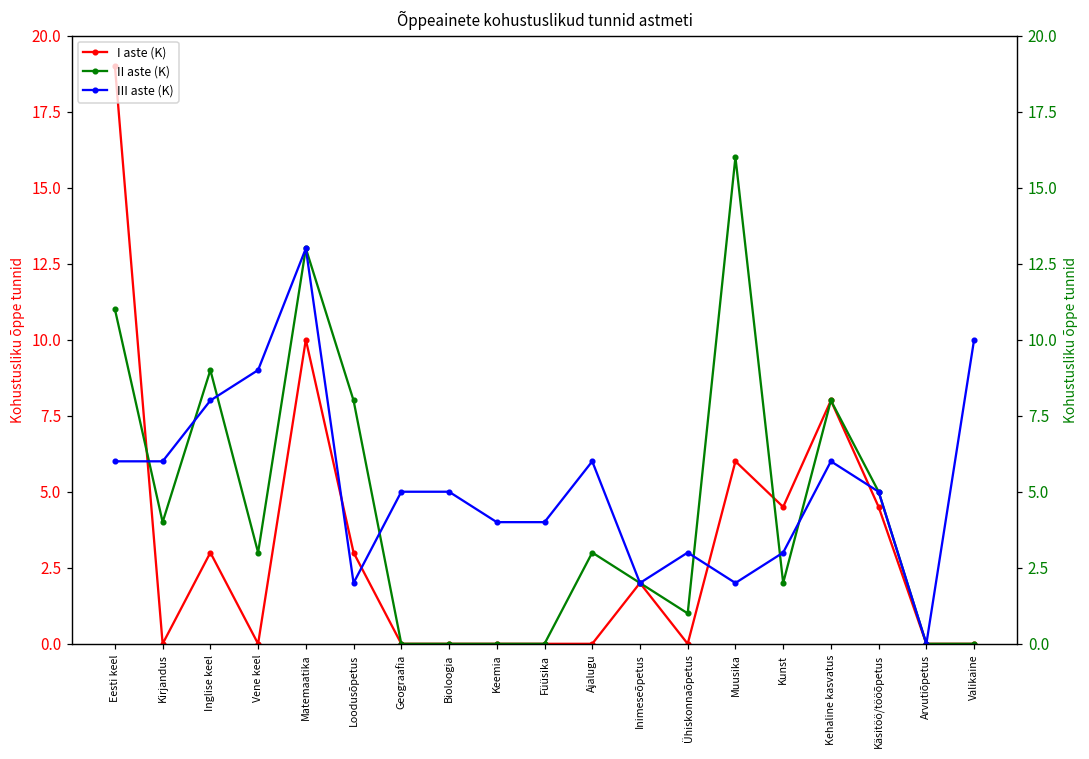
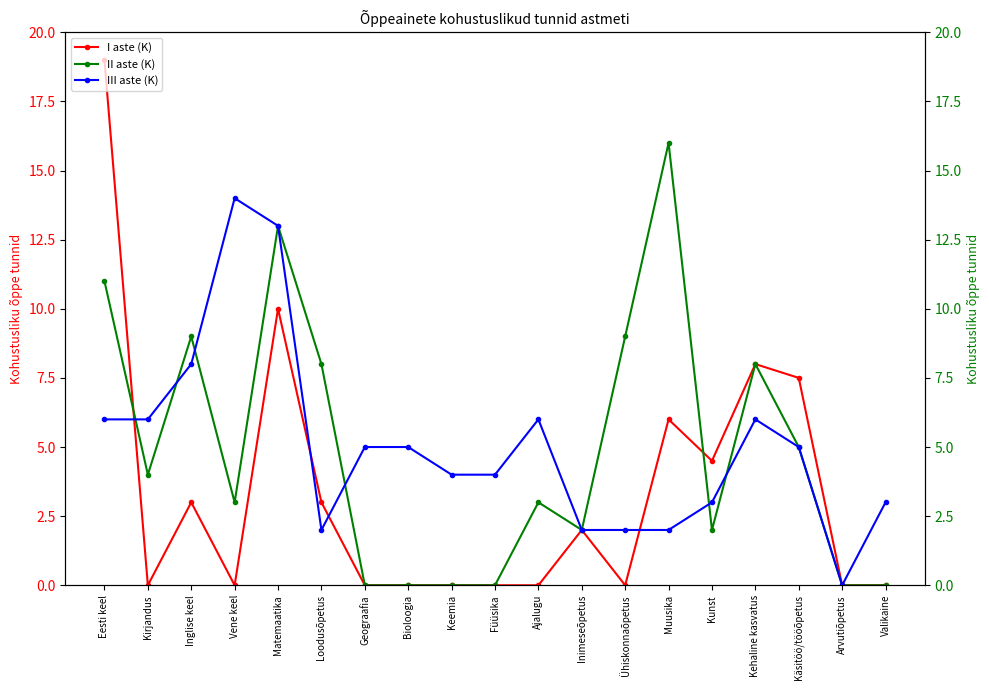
  {
    "I aste (K)": {
      "Kirjandus": 0.0,
      "Inglise keel": 3.0,
      "Vene keel": 0.0,
      "Matemaatika": 10.0,
      "Loodusõpetus": 3.0,
      "Ajalugu": 0.0,
      "Ühiskonnaõpetus": 0.0,
      "Muusika": 6.0,
      "Kunst": 4.5,
-     "Käsitöö/tööõpetus": 4.5
+     "Käsitöö/tööõpetus": 7.5
    },
    "II aste (K)": {
      "Eesti keel": 11,
      "Kirjandus": 4,
      "Inglise keel": 9,
      "Vene keel": 3,
      "Loodusõpetus": 8,
      "Ajalugu": 3,
-     "Ühiskonnaõpetus": 1,
+     "Ühiskonnaõpetus": 9,
      "Muusika": 16,
      "Kunst": 2
    },
    "III aste (K)": {
      "Eesti keel": 6,
      "Kirjandus": 6,
      "Inglise keel": 8,
-     "Vene keel": 9,
+     "Vene keel": 14,
      "Loodusõpetus": 2,
      "Geograafia": 5,
      "Bioloogia": 5,
      "Keemia": 4,
      "Füüsika": 4,
      "Ajalugu": 6,
-     "Ühiskonnaõpetus": 3,
+     "Ühiskonnaõpetus": 2,
      "Muusika": 2,
      "Kunst": 3,
      "Kehaline kasvatus": 6,
-     "Valikaine": 10
+     "Valikaine": 3
    }
  }
